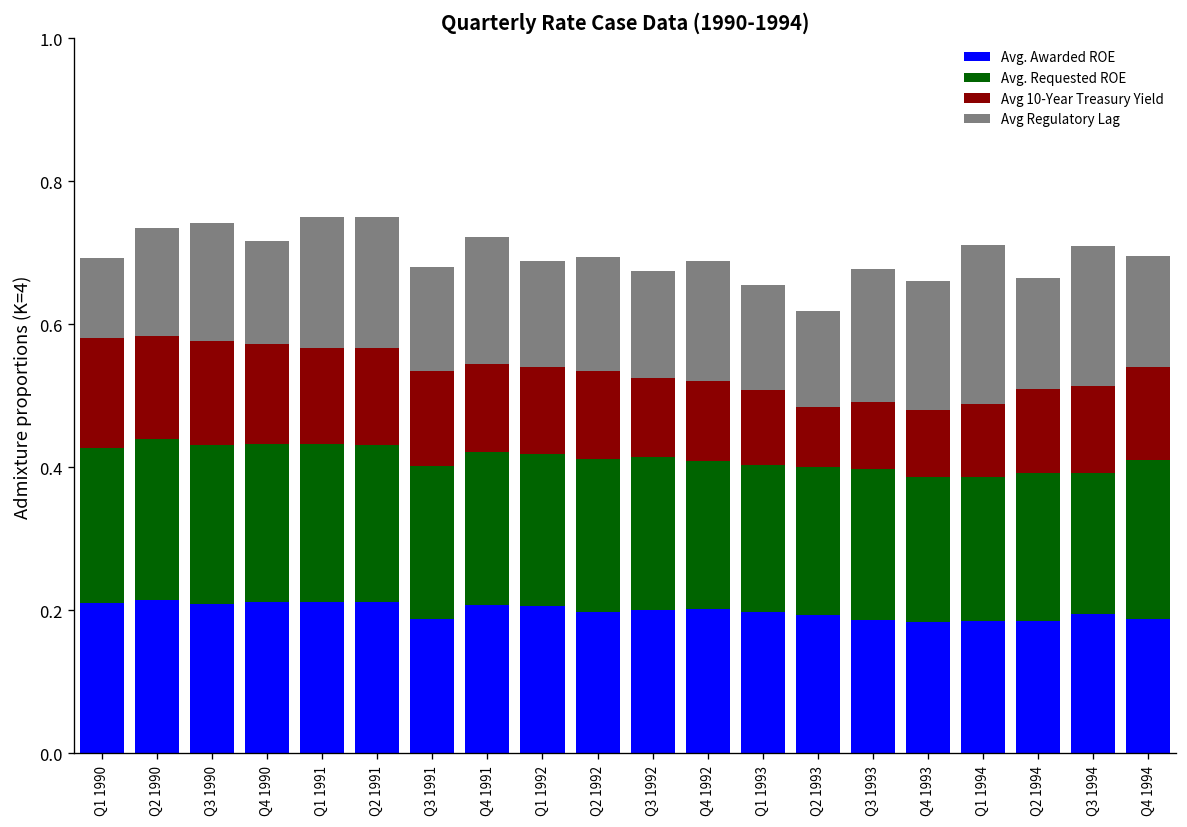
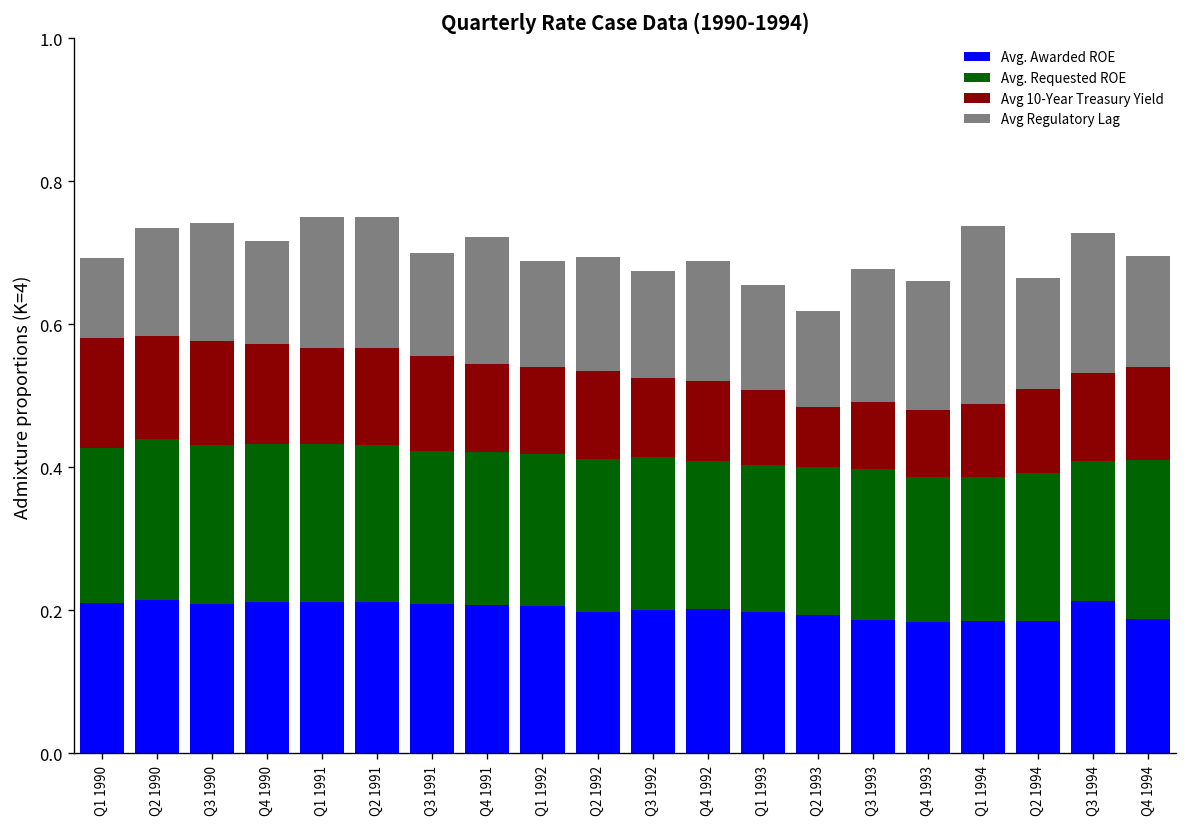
  {
    "Avg. Awarded ROE": {
      "Q1 1990": 0.21,
      "Q2 1990": 0.21,
      "Q3 1990": 0.21,
      "Q4 1990": 0.21,
      "Q1 1991": 0.21,
      "Q2 1991": 0.21,
-     "Q3 1991": 0.19,
+     "Q3 1991": 0.21,
      "Q4 1991": 0.21,
      "Q1 1992": 0.21,
      "Q2 1992": 0.20,
      "Q3 1992": 0.20,
      "Q4 1992": 0.20,
      "Q1 1993": 0.20,
      "Q2 1993": 0.19,
      "Q3 1993": 0.19,
      "Q4 1993": 0.18,
      "Q1 1994": 0.18,
      "Q2 1994": 0.19,
-     "Q3 1994": 0.19,
+     "Q3 1994": 0.21,
      "Q4 1994": 0.19
    },
    "Avg. Requested ROE": {
      "Q1 1990": 0.22,
      "Q2 1990": 0.23,
      "Q3 1990": 0.22,
      "Q4 1990": 0.22,
      "Q1 1991": 0.22,
      "Q2 1991": 0.22,
      "Q3 1991": 0.21,
      "Q4 1991": 0.21,
      "Q1 1992": 0.21,
      "Q2 1992": 0.21,
      "Q3 1992": 0.21,
      "Q4 1992": 0.21,
      "Q1 1993": 0.21,
      "Q2 1993": 0.21,
      "Q3 1993": 0.21,
      "Q4 1993": 0.20,
      "Q1 1994": 0.20,
      "Q2 1994": 0.21,
      "Q3 1994": 0.20,
      "Q4 1994": 0.22
    },
    "Avg 10-Year Treasury Yield": {
      "Q1 1990": 0.15,
      "Q2 1990": 0.14,
      "Q3 1990": 0.14,
      "Q4 1990": 0.14,
      "Q1 1991": 0.13,
      "Q2 1991": 0.14,
      "Q3 1991": 0.13,
      "Q4 1991": 0.12,
      "Q1 1992": 0.12,
      "Q2 1992": 0.12,
      "Q3 1992": 0.11,
      "Q4 1992": 0.11,
      "Q1 1993": 0.10,
      "Q2 1993": 0.08,
      "Q3 1993": 0.09,
      "Q4 1993": 0.09,
      "Q1 1994": 0.10,
      "Q2 1994": 0.12,
      "Q3 1994": 0.12,
      "Q4 1994": 0.13
    },
    "Avg Regulatory Lag": {
      "Q1 1990": 0.11,
      "Q2 1990": 0.15,
      "Q3 1990": 0.17,
      "Q4 1990": 0.14,
      "Q1 1991": 0.18,
      "Q2 1991": 0.18,
      "Q3 1991": 0.15,
      "Q4 1991": 0.18,
      "Q1 1992": 0.15,
      "Q2 1992": 0.16,
      "Q3 1992": 0.15,
      "Q4 1992": 0.17,
      "Q1 1993": 0.15,
      "Q2 1993": 0.14,
      "Q3 1993": 0.19,
      "Q4 1993": 0.18,
-     "Q1 1994": 0.22,
+     "Q1 1994": 0.25,
      "Q2 1994": 0.15,
      "Q3 1994": 0.20,
      "Q4 1994": 0.15
    }
  }
